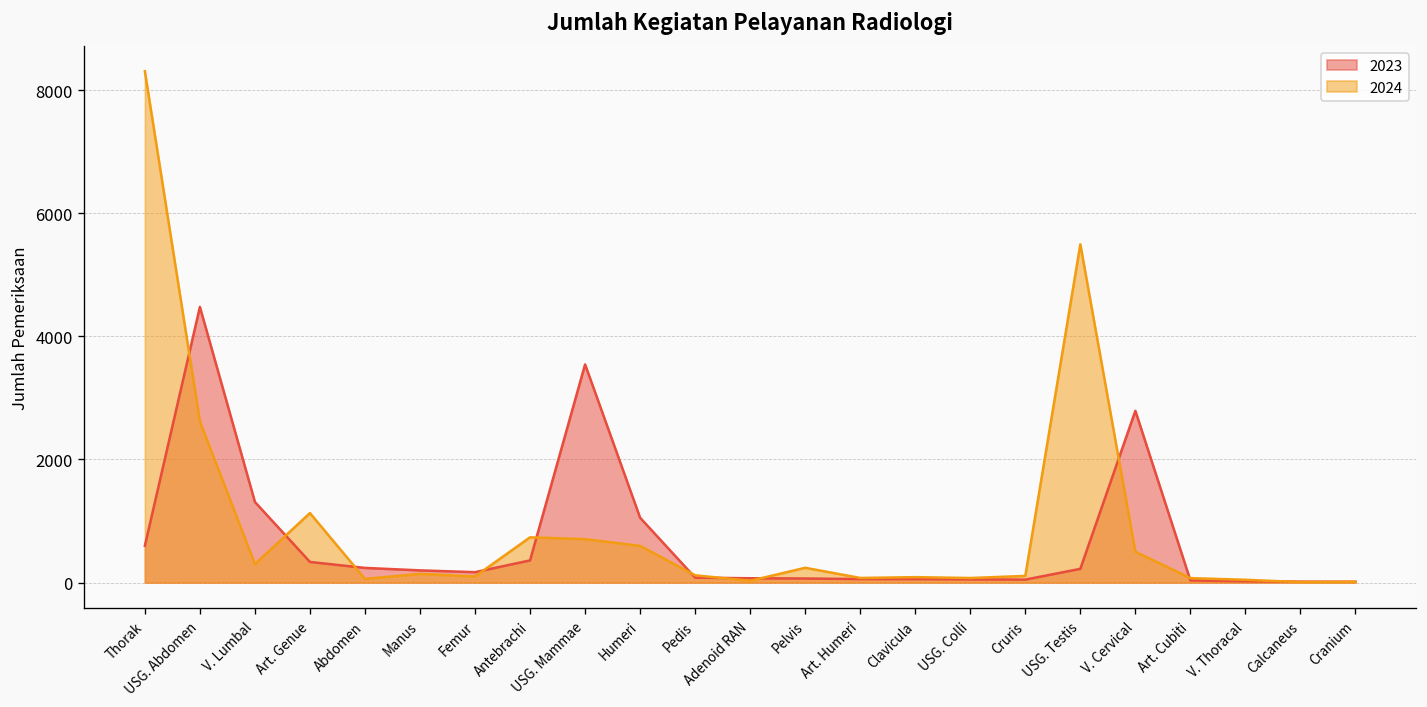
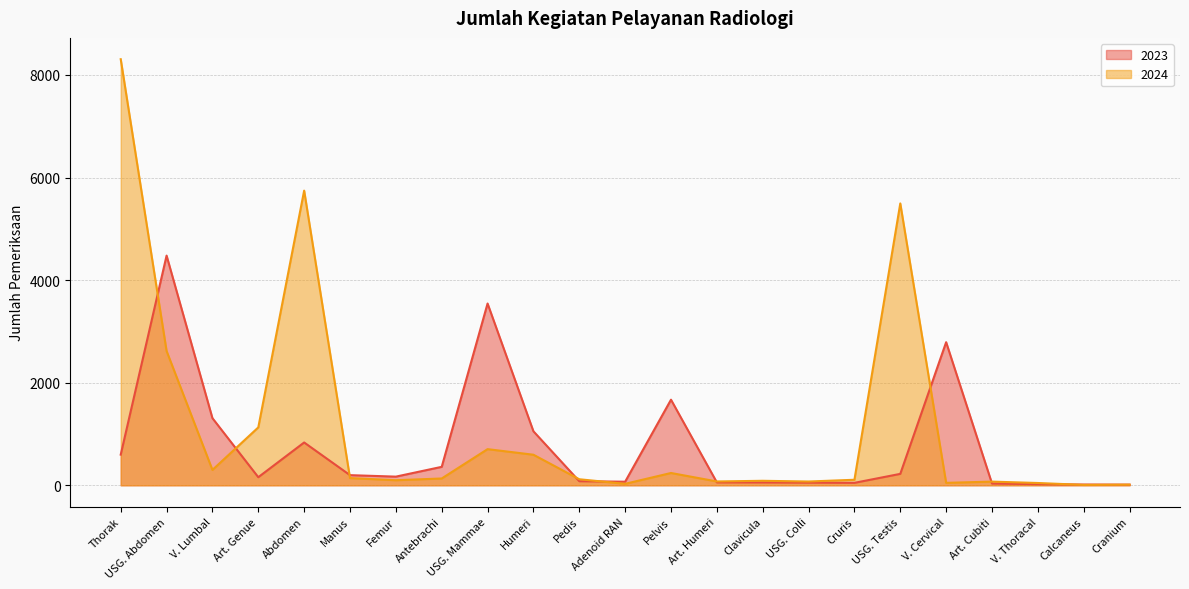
  {
    "2023": {
      "Thorak": 600,
      "USG. Abdomen": 4500,
      "V. Lumbal": 1300,
-     "Art. Genue": 300,
-     "Abdomen": 200,
+     "Art. Genue": 200,
+     "Abdomen": 800,
      "Manus": 200,
      "Femur": 200,
      "Antebrachi": 400,
      "USG. Mammae": 3500,
      "Humeri": 1100,
-     "Pelvis": 100,
+     "Pelvis": 1700,
      "Cruris": 0,
      "USG. Testis": 200,
      "V. Cervical": 2800
    },
    "2024": {
      "Thorak": 8300,
      "USG. Abdomen": 2600,
      "V. Lumbal": 300,
      "Art. Genue": 1100,
-     "Abdomen": 100,
+     "Abdomen": 5700,
      "Manus": 100,
      "Femur": 100,
-     "Antebrachi": 700,
+     "Antebrachi": 100,
      "USG. Mammae": 700,
      "Humeri": 600,
      "Pelvis": 200,
      "Cruris": 100,
      "USG. Testis": 5500,
-     "V. Cervical": 500
+     "V. Cervical": 0
    }
  }
